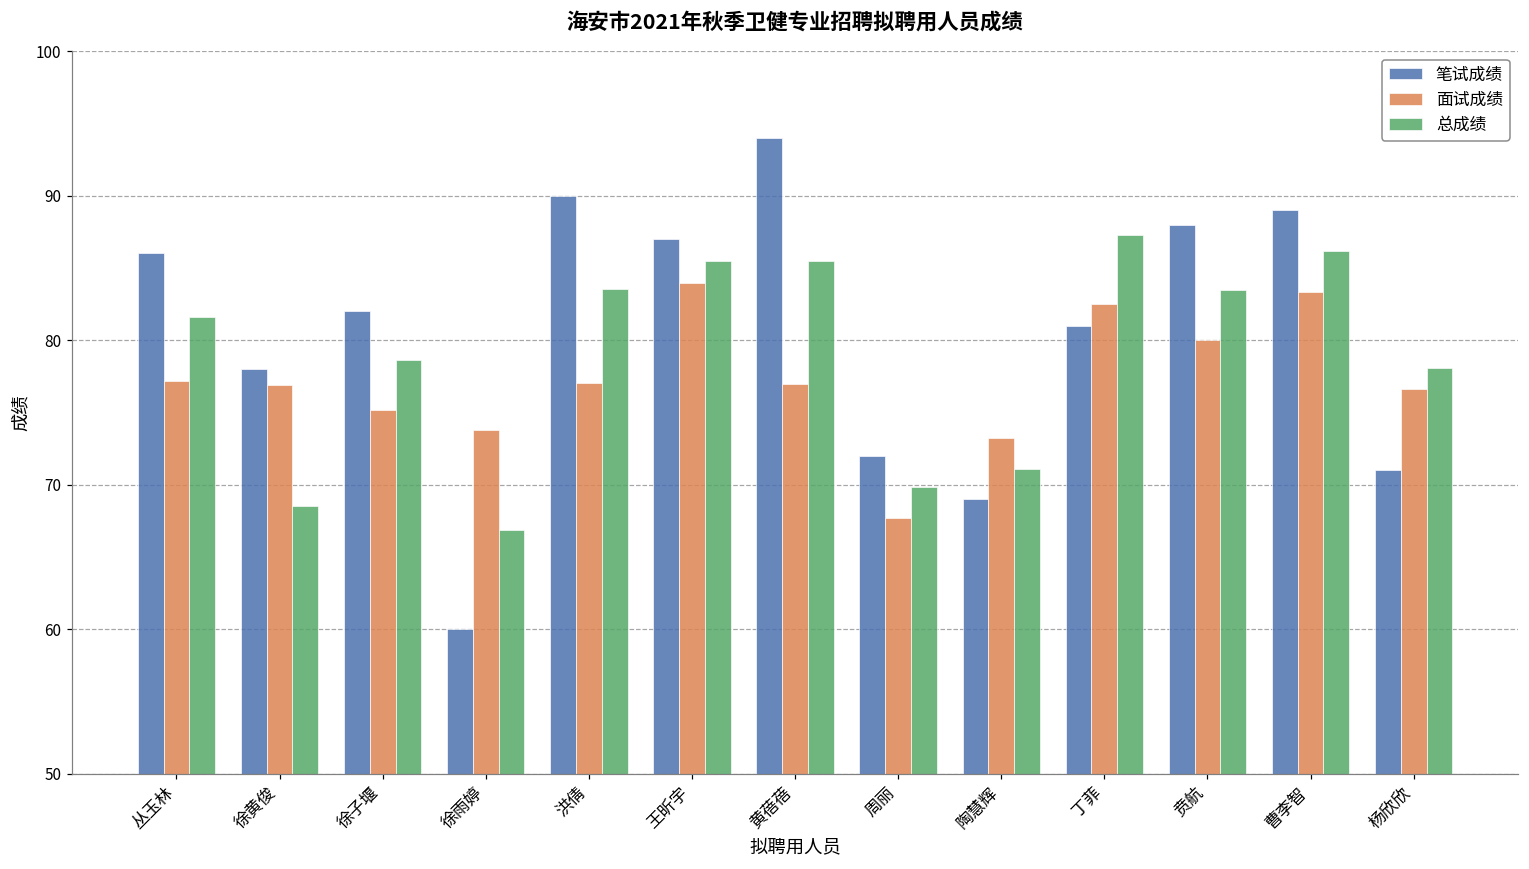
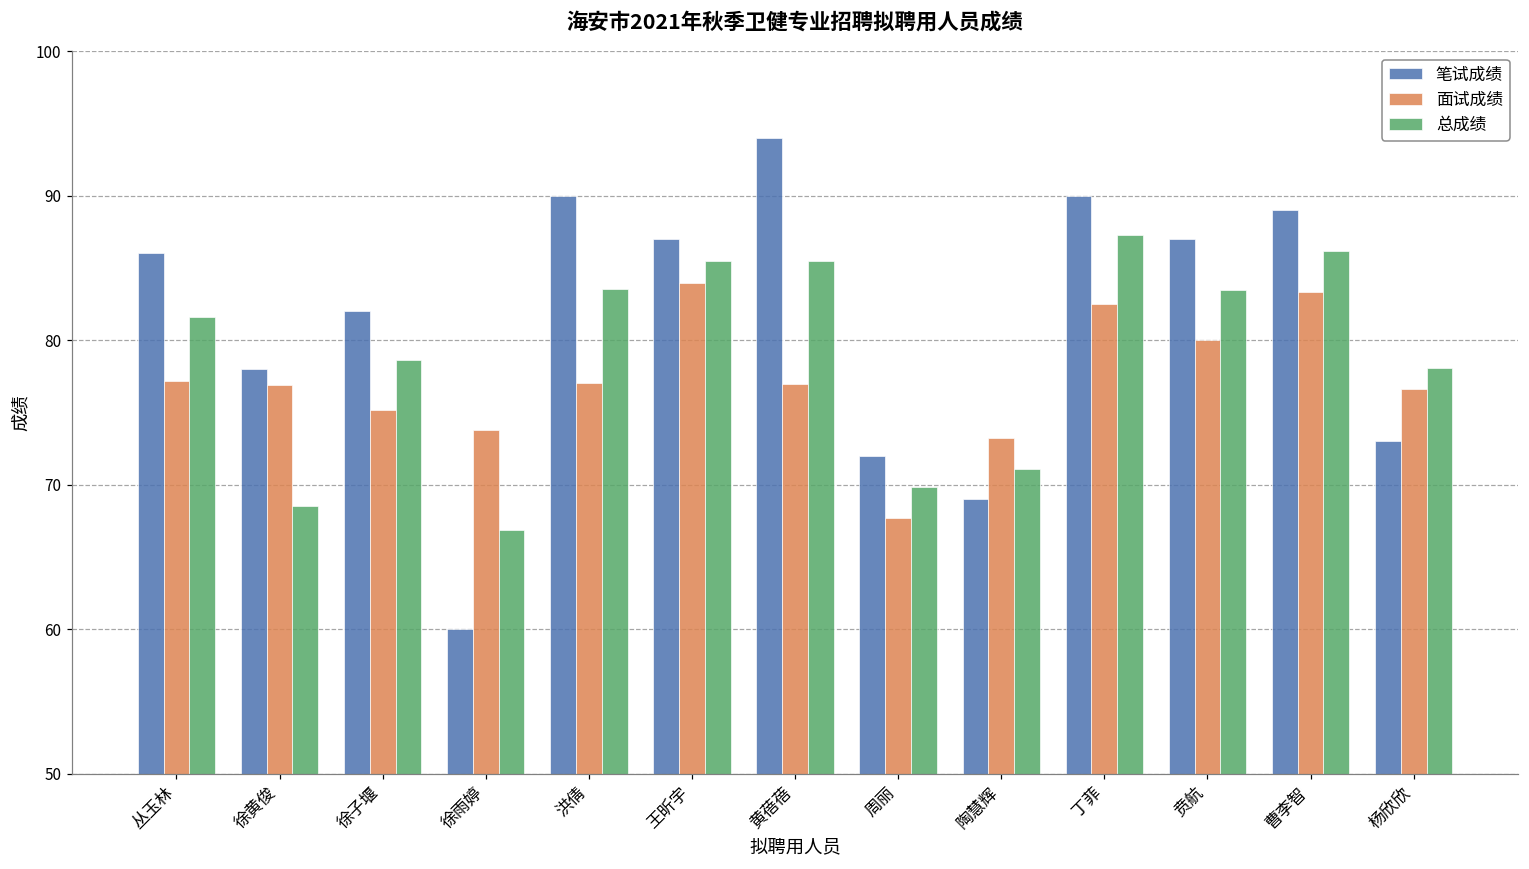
  {
    "笔试成绩": {
      "丛玉林": 86,
      "徐黄俊": 78,
      "徐子堰": 82,
      "徐雨婷": 60,
      "洪倩": 90,
      "王昕宇": 87,
      "黄蓓蓓": 94,
      "周丽": 72,
      "陶慧辉": 69,
-     "丁菲": 81,
-     "贲航": 88,
+     "丁菲": 90,
+     "贲航": 87,
      "曹李智": 89,
-     "杨欣欣": 71
+     "杨欣欣": 73
    },
    "面试成绩": {
      "丛玉林": 77.2,
      "徐黄俊": 77,
      "徐子堰": 75.2,
      "徐雨婷": 73.8,
      "洪倩": 77,
      "王昕宇": 84,
      "黄蓓蓓": 77,
      "周丽": 67.7,
      "陶慧辉": 73.2,
      "丁菲": 82.5,
      "贲航": 80,
      "曹李智": 83.3,
      "杨欣欣": 76.6
    },
    "总成绩": {
      "丛玉林": 81.6,
      "徐黄俊": 68.5,
      "徐子堰": 78.6,
      "徐雨婷": 67,
      "洪倩": 83.5,
      "王昕宇": 85.5,
      "黄蓓蓓": 85.5,
      "周丽": 70,
      "陶慧辉": 71,
      "丁菲": 87.3,
      "贲航": 83.5,
      "曹李智": 86,
      "杨欣欣": 78
    }
  }
